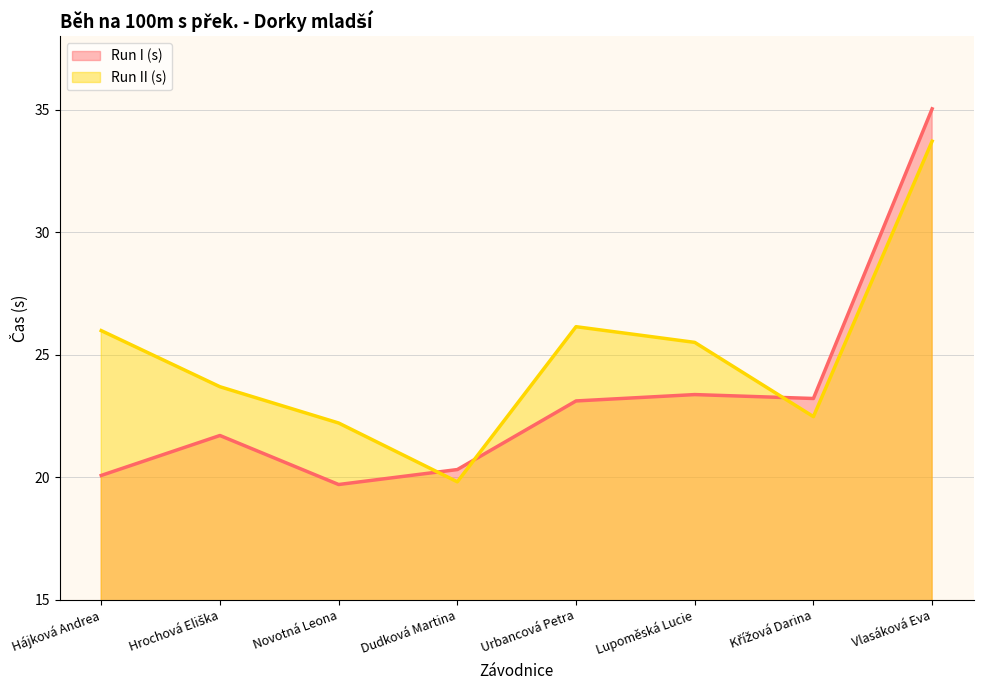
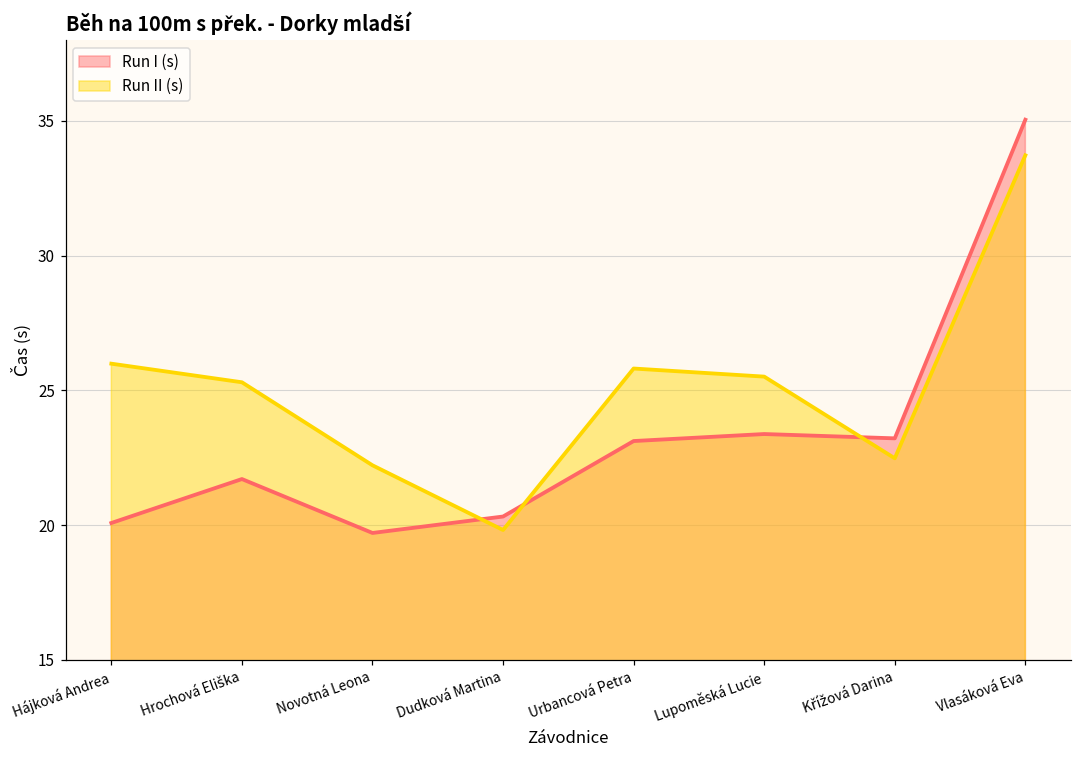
  {
    "Run I (s)": {
      "Hájková Andrea": 20.1,
      "Hrochová Eliška": 21.7,
      "Novotná Leona": 19.7,
      "Dudková Martina": 20.3,
      "Urbancová Petra": 23.1,
      "Lupoměská Lucie": 23.4,
      "Křížová Darina": 23.2,
      "Vlasáková Eva": 35.0
    },
    "Run II (s)": {
      "Hájková Andrea": 26.0,
-     "Hrochová Eliška": 23.7,
+     "Hrochová Eliška": 25.3,
      "Novotná Leona": 22.2,
      "Dudková Martina": 19.8,
-     "Urbancová Petra": 26.2,
+     "Urbancová Petra": 25.8,
      "Lupoměská Lucie": 25.5,
      "Křížová Darina": 22.5,
      "Vlasáková Eva": 33.7
    }
  }
